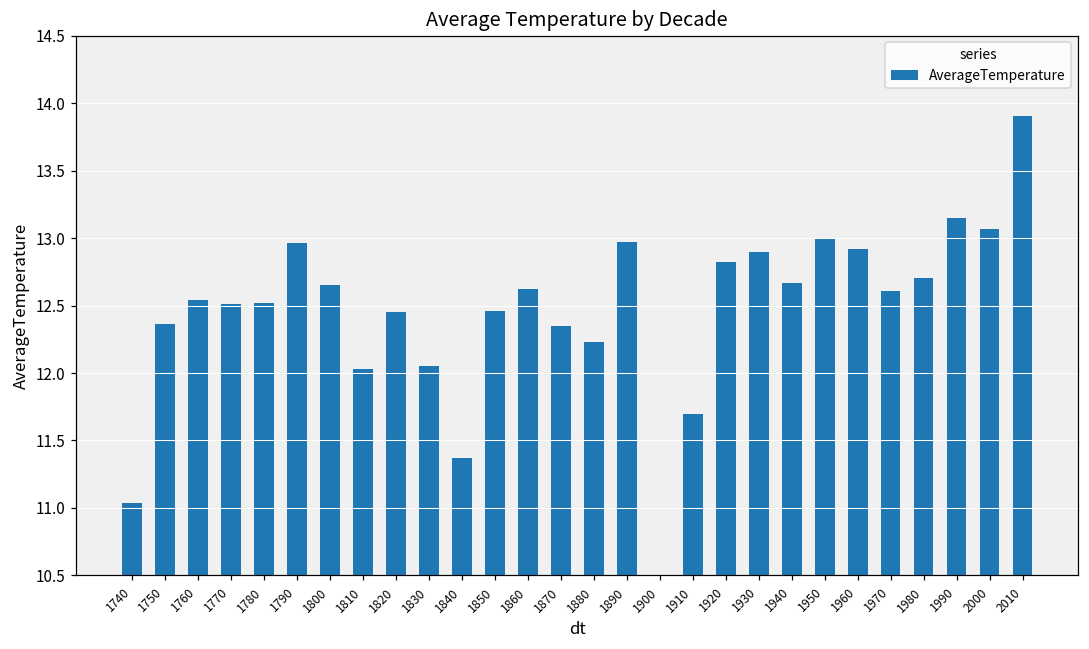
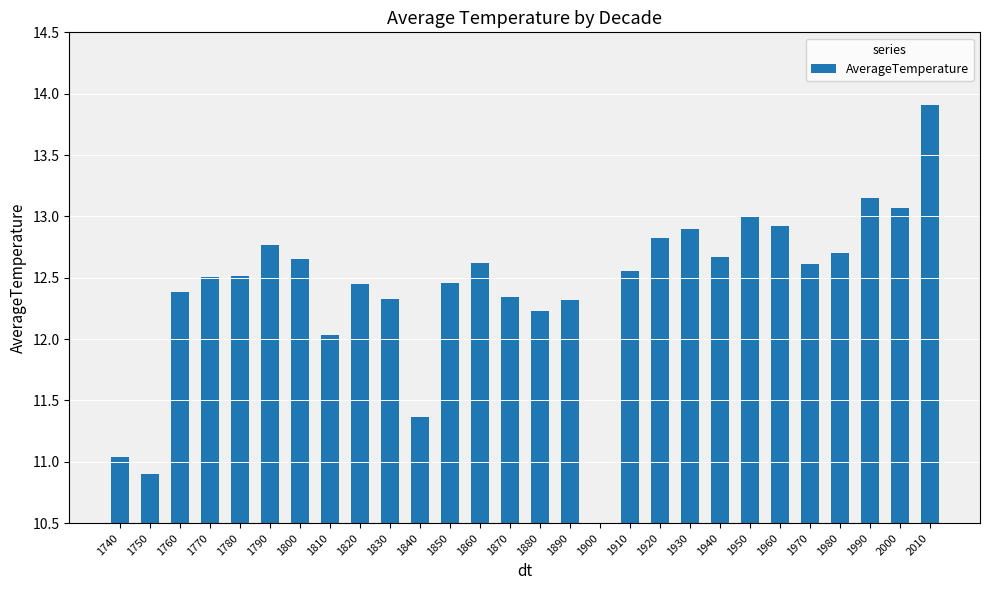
  {
    "1740": 11.04,
-   "1750": 12.36,
-   "1760": 12.54,
+   "1750": 10.90,
+   "1760": 12.39,
    "1770": 12.51,
    "1780": 12.52,
-   "1790": 12.96,
+   "1790": 12.77,
    "1800": 12.65,
    "1810": 12.03,
    "1820": 12.45,
-   "1830": 12.06,
+   "1830": 12.33,
    "1840": 11.37,
    "1850": 12.46,
    "1860": 12.62,
    "1870": 12.35,
    "1880": 12.23,
-   "1890": 12.97,
-   "1910": 11.69,
+   "1890": 12.32,
+   "1910": 12.56,
    "1920": 12.82,
    "1930": 12.90,
    "1940": 12.67,
    "1950": 13.00,
    "1960": 12.92,
    "1970": 12.61,
    "1980": 12.70,
    "1990": 13.15,
    "2000": 13.07,
    "2010": 13.90
  }
